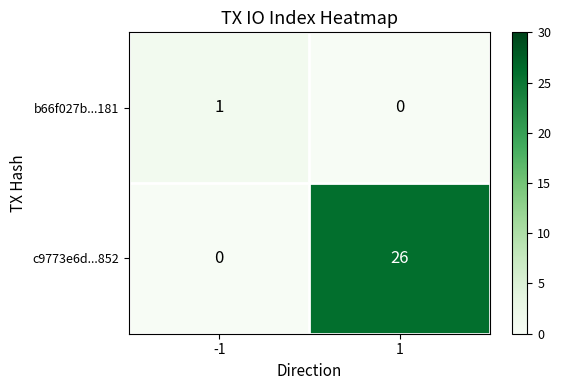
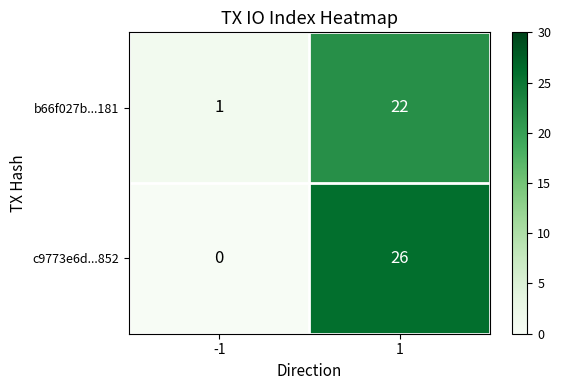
  {
    "b66f027b...181": {
      "-1": 1,
-     "1": 0
+     "1": 22
    },
    "c9773e6d...852": {
      "-1": 0,
      "1": 26
    }
  }
